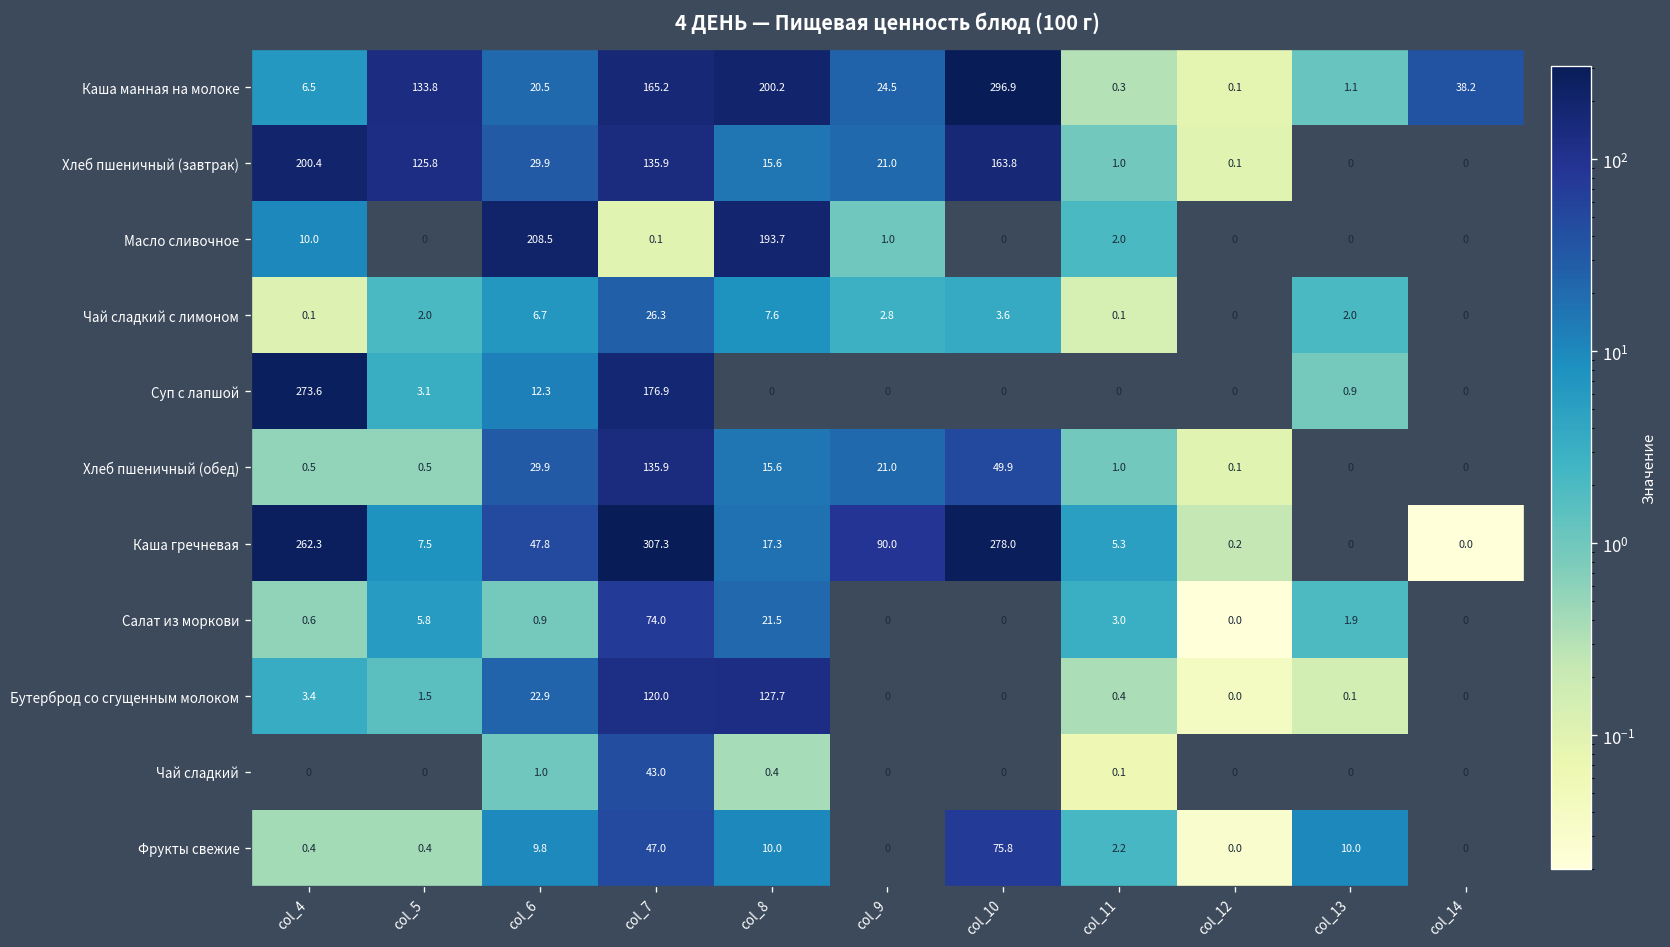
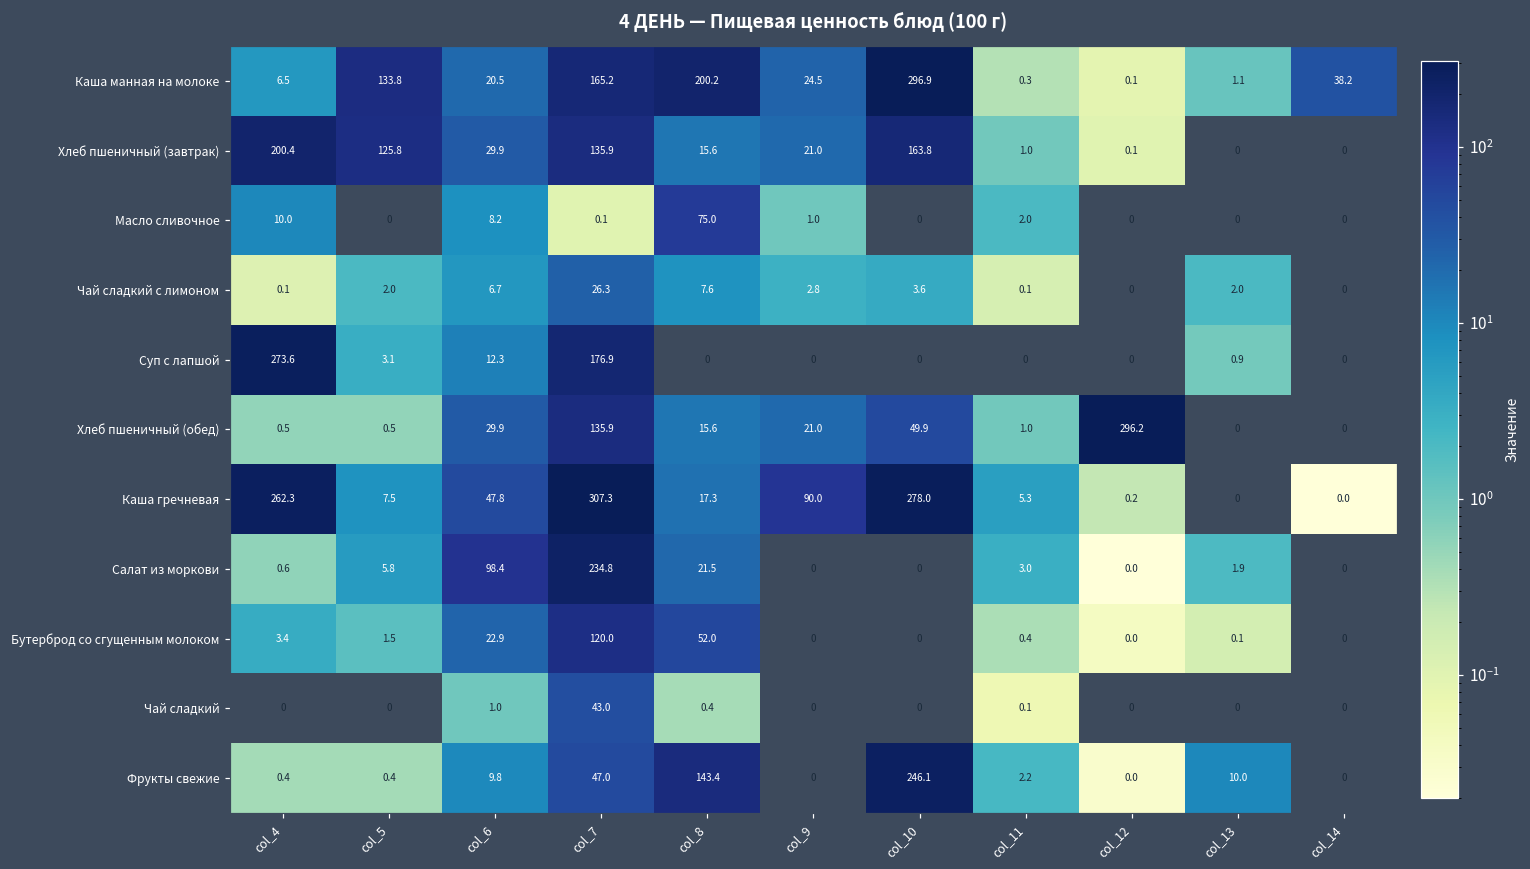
  {
    "Каша манная на молоке": {
      "col_4": 6.5,
      "col_5": 133.8,
      "col_6": 20.5,
      "col_7": 165.2,
      "col_8": 200.2,
      "col_9": 24.5,
      "col_10": 296.9,
      "col_11": 0.3,
      "col_12": 0.1,
      "col_13": 1.1,
      "col_14": 38.2
    },
    "Хлеб пшеничный (завтрак)": {
      "col_4": 200.4,
      "col_5": 125.8,
      "col_6": 29.9,
      "col_7": 135.9,
      "col_8": 15.6,
      "col_9": 21.0,
      "col_10": 163.8,
      "col_11": 1.0,
      "col_12": 0.1
    },
    "Масло сливочное": {
      "col_4": 10.0,
-     "col_6": 208.5,
+     "col_6": 8.2,
      "col_7": 0.1,
-     "col_8": 193.7,
+     "col_8": 75.0,
      "col_9": 1.0,
      "col_11": 2.0
    },
    "Чай сладкий с лимоном": {
      "col_4": 0.1,
      "col_5": 2.0,
      "col_6": 6.7,
      "col_7": 26.3,
      "col_8": 7.6,
      "col_9": 2.8,
      "col_10": 3.6,
      "col_11": 0.1,
      "col_13": 2.0
    },
    "Суп с лапшой": {
      "col_4": 273.6,
      "col_5": 3.1,
      "col_6": 12.3,
      "col_7": 176.9,
      "col_13": 0.9
    },
    "Хлеб пшеничный (обед)": {
      "col_4": 0.5,
      "col_5": 0.5,
      "col_6": 29.9,
      "col_7": 135.9,
      "col_8": 15.6,
      "col_9": 21.0,
      "col_10": 49.9,
      "col_11": 1.0,
-     "col_12": 0.1
+     "col_12": 296.2
    },
    "Каша гречневая": {
      "col_4": 262.3,
      "col_5": 7.5,
      "col_6": 47.8,
      "col_7": 307.3,
      "col_8": 17.3,
      "col_9": 90.0,
      "col_10": 278.0,
      "col_11": 5.3,
      "col_12": 0.2,
      "col_14": 0.0
    },
    "Салат из моркови": {
      "col_4": 0.6,
      "col_5": 5.8,
-     "col_6": 0.9,
-     "col_7": 74.0,
+     "col_6": 98.4,
+     "col_7": 234.8,
      "col_8": 21.5,
      "col_11": 3.0,
      "col_12": 0.0,
      "col_13": 1.9
    },
    "Бутерброд со сгущенным молоком": {
      "col_4": 3.4,
      "col_5": 1.5,
      "col_6": 22.9,
      "col_7": 120.0,
-     "col_8": 127.7,
+     "col_8": 52.0,
      "col_11": 0.4,
      "col_12": 0.0,
      "col_13": 0.1
    },
    "Чай сладкий": {
      "col_6": 1.0,
      "col_7": 43.0,
      "col_8": 0.4,
      "col_11": 0.1
    },
    "Фрукты свежие": {
      "col_4": 0.4,
      "col_5": 0.4,
      "col_6": 9.8,
      "col_7": 47.0,
-     "col_8": 10.0,
-     "col_10": 75.8,
+     "col_8": 143.4,
+     "col_10": 246.1,
      "col_11": 2.2,
      "col_12": 0.0,
      "col_13": 10.0
    }
  }
